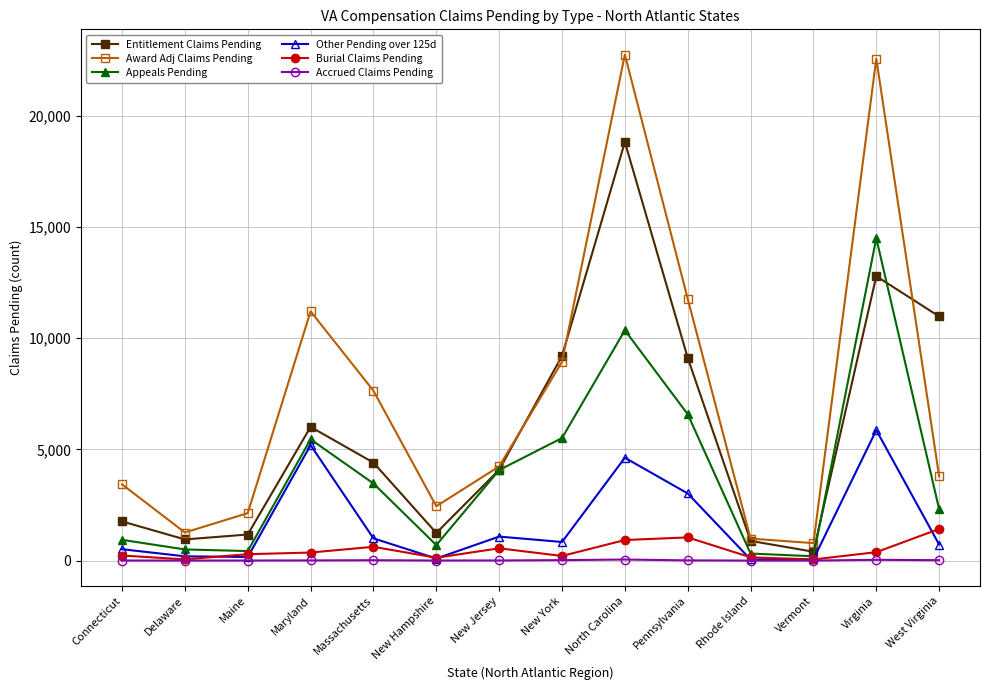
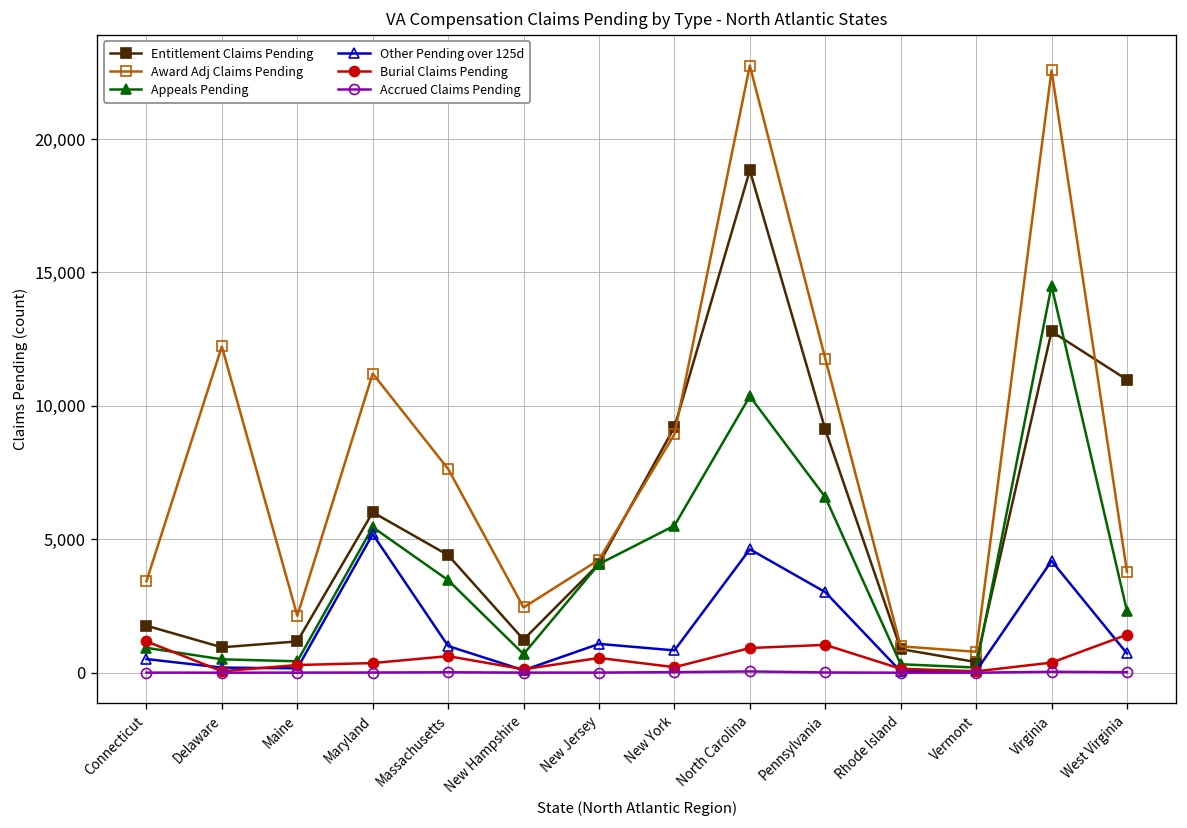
  {
    "Entitlement Claims Pending": {
      "Connecticut": "1,800",
      "Delaware": "1,000",
      "Maine": "1,200",
      "Maryland": "6,000",
      "Massachusetts": "4,400",
      "New Hampshire": "1,200",
      "New York": "9,200",
      "North Carolina": "18,800",
      "Pennsylvania": "9,100",
      "Vermont": "400",
      "Virginia": "12,800",
      "West Virginia": "11,000"
    },
    "Award Adj Claims Pending": {
      "Connecticut": "3,400",
-     "Delaware": "1,300",
+     "Delaware": "12,200",
      "Maine": "2,100",
      "Maryland": "11,200",
      "Massachusetts": "7,600",
      "New Hampshire": "2,400",
      "New Jersey": "4,200",
      "New York": "8,900",
      "North Carolina": "22,800",
      "Pennsylvania": "11,800",
      "Vermont": "800",
      "Virginia": "22,600",
      "West Virginia": "3,800"
    },
    "Appeals Pending": {
      "Connecticut": "900",
      "Delaware": "500",
      "Maine": "400",
      "Maryland": "5,500",
      "Massachusetts": "3,500",
      "New Hampshire": "700",
      "New York": "5,500",
      "North Carolina": "10,400",
      "Pennsylvania": "6,600",
      "Rhode Island": "300",
      "Vermont": "200",
      "Virginia": "14,500",
      "West Virginia": "2,300"
    },
    "Other Pending over 125d": {
      "Connecticut": "500",
      "Delaware": "200",
      "Maine": "200",
      "Maryland": "5,200",
      "Massachusetts": "1,000",
      "New Jersey": "1,100",
      "New York": "800",
      "North Carolina": "4,600",
      "Pennsylvania": "3,000",
-     "Virginia": "5,900",
+     "Virginia": "4,200",
      "West Virginia": "700"
    },
    "Burial Claims Pending": {
-     "Connecticut": "200",
+     "Connecticut": "1,200",
      "Maine": "300",
      "Maryland": "400",
      "Massachusetts": "600",
      "New Jersey": "600",
      "New York": "200",
      "North Carolina": "900",
      "Pennsylvania": "1,000",
      "Virginia": "400",
      "West Virginia": "1,400"
    },
    "Accrued Claims Pending": {
      "Connecticut": "0",
      "Maine": "0",
      "Maryland": "0",
      "Massachusetts": "0",
      "New Jersey": "0",
      "New York": "0",
      "North Carolina": "0",
      "Pennsylvania": "0",
      "Virginia": "0",
      "West Virginia": "0"
    }
  }
